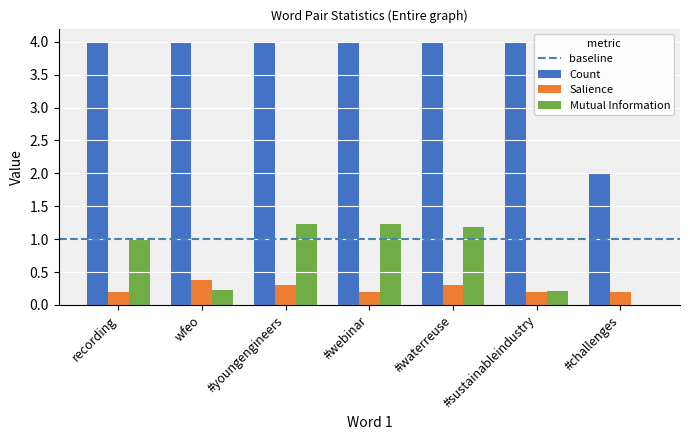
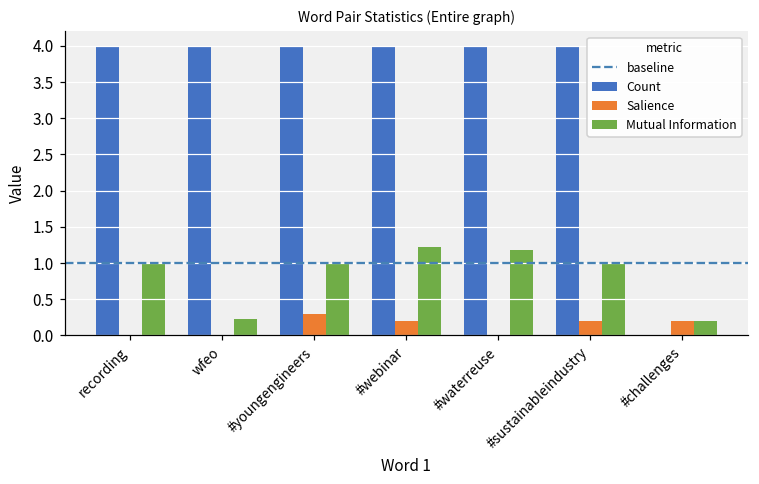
  {
    "Count": {
      "recording": 4,
      "wfeo": 4,
      "#youngengineers": 4,
      "#webinar": 4,
      "#waterreuse": 4,
      "#sustainableindustry": 4,
-     "#challenges": 2
+     "#challenges": 0
    },
    "Salience": {
-     "recording": 0.2,
-     "wfeo": 0.4,
+     "recording": 0.0,
+     "wfeo": 0.0,
      "#youngengineers": 0.3,
      "#webinar": 0.2,
-     "#waterreuse": 0.3,
+     "#waterreuse": 0.0,
      "#sustainableindustry": 0.2,
      "#challenges": 0.2
    },
    "Mutual Information": {
      "recording": 1.0,
      "wfeo": 0.2,
-     "#youngengineers": 1.2,
+     "#youngengineers": 1.0,
      "#webinar": 1.2,
      "#waterreuse": 1.2,
-     "#sustainableindustry": 0.2,
-     "#challenges": 0.0
+     "#sustainableindustry": 1.0,
+     "#challenges": 0.2
    }
  }
